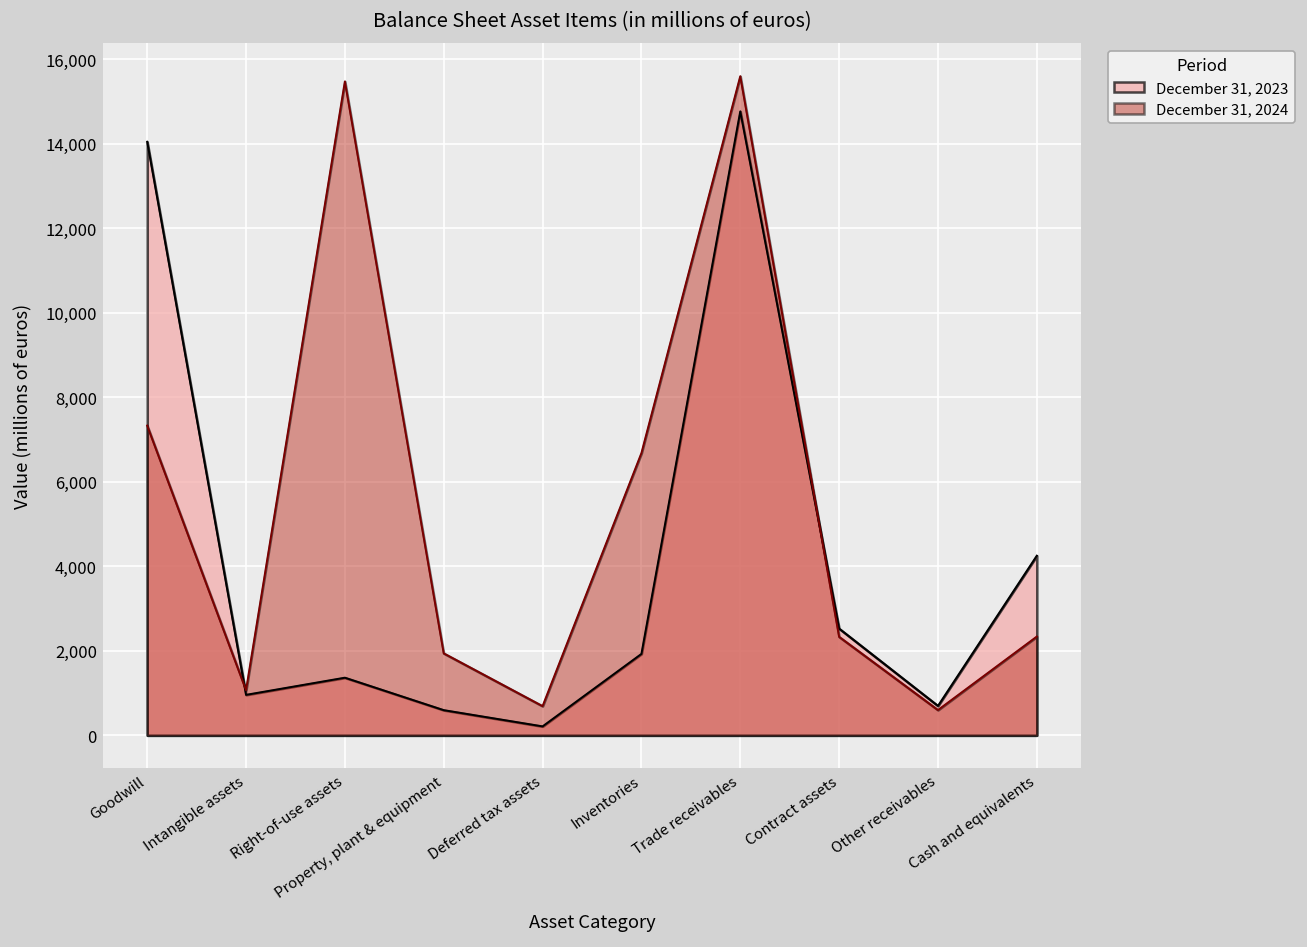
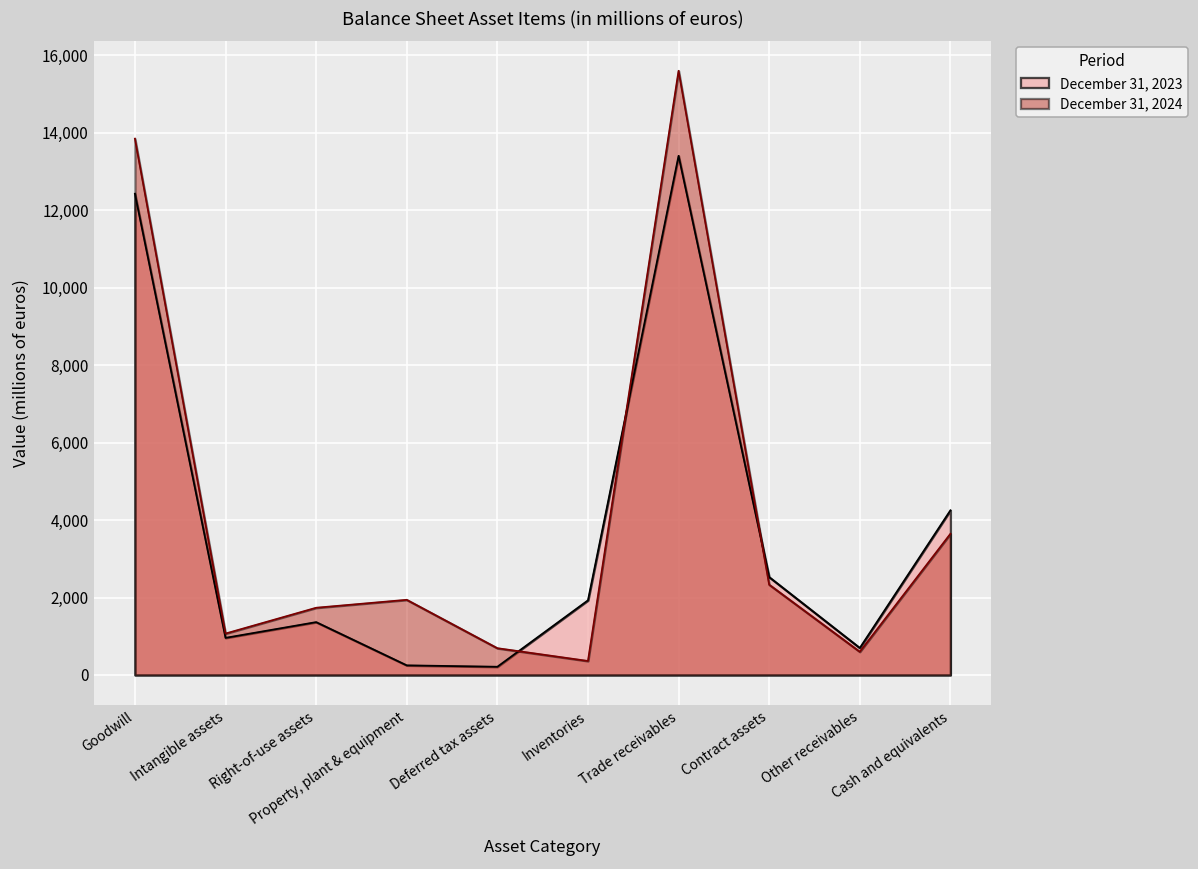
  {
    "December 31, 2023": {
-     "Goodwill": "14,000",
+     "Goodwill": "12,400",
      "Intangible assets": "1,000",
      "Right-of-use assets": "1,400",
-     "Property, plant & equipment": "600",
+     "Property, plant & equipment": "200",
      "Deferred tax assets": "200",
      "Inventories": "1,900",
-     "Trade receivables": "14,800",
+     "Trade receivables": "13,400",
      "Contract assets": "2,500",
      "Other receivables": "700",
      "Cash and equivalents": "4,300"
    },
    "December 31, 2024": {
-     "Goodwill": "7,300",
+     "Goodwill": "13,800",
      "Intangible assets": "1,100",
-     "Right-of-use assets": "15,500",
+     "Right-of-use assets": "1,700",
      "Property, plant & equipment": "1,900",
      "Deferred tax assets": "700",
-     "Inventories": "6,700",
+     "Inventories": "400",
      "Trade receivables": "15,600",
      "Contract assets": "2,300",
      "Other receivables": "600",
-     "Cash and equivalents": "2,300"
+     "Cash and equivalents": "3,600"
    }
  }
